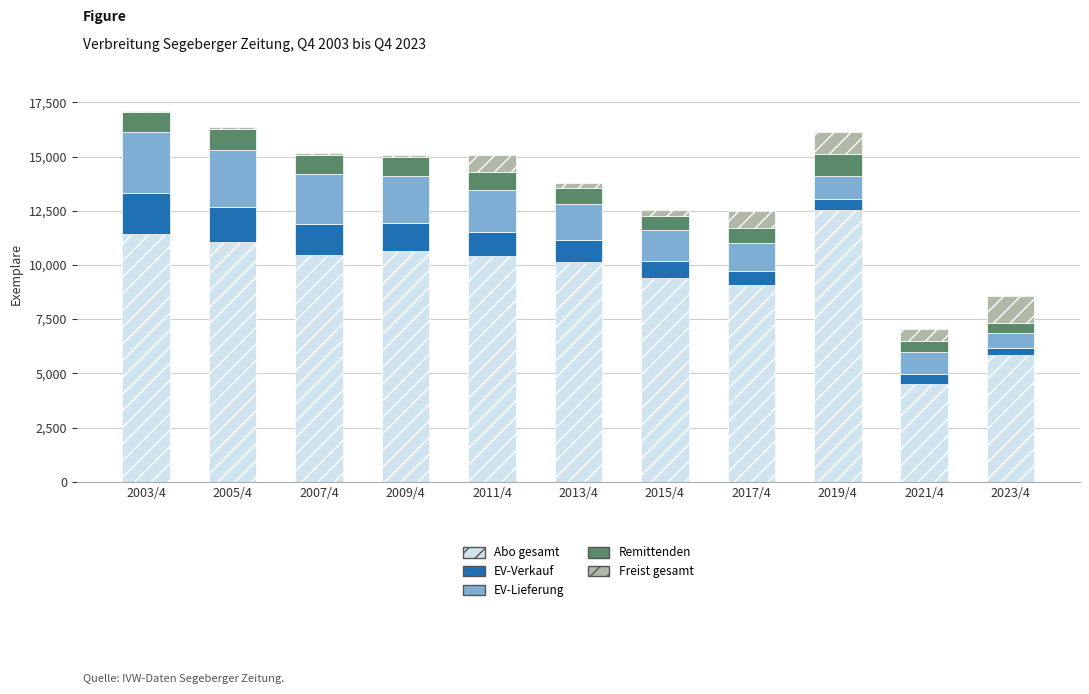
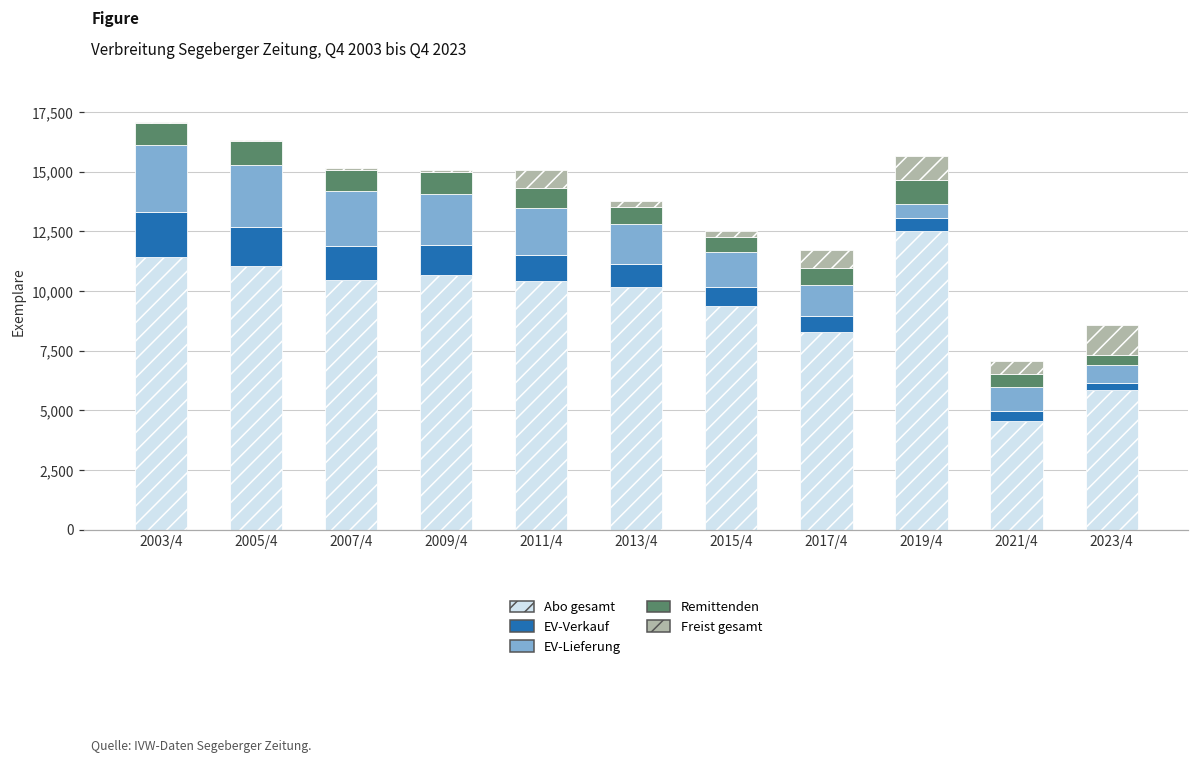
  {
    "Abo gesamt": {
      "2003/4": "11,400",
      "2005/4": "11,100",
      "2007/4": "10,400",
      "2009/4": "10,700",
      "2011/4": "10,400",
      "2013/4": "10,200",
      "2015/4": "9,400",
-     "2017/4": "9,100",
+     "2017/4": "8,300",
      "2019/4": "12,500",
      "2021/4": "4,500",
      "2023/4": "5,800"
    },
    "EV-Verkauf": {
      "2003/4": "1,900",
      "2005/4": "1,600",
      "2007/4": "1,400",
      "2009/4": "1,300",
      "2011/4": "1,100",
      "2013/4": "1,000",
      "2015/4": "800",
      "2017/4": "600",
      "2019/4": "500",
      "2021/4": "500",
      "2023/4": "300"
    },
    "EV-Lieferung": {
      "2003/4": "2,800",
      "2005/4": "2,600",
      "2007/4": "2,300",
      "2009/4": "2,200",
      "2011/4": "1,900",
      "2013/4": "1,700",
      "2015/4": "1,400",
      "2017/4": "1,300",
-     "2019/4": "1,100",
+     "2019/4": "600",
      "2021/4": "1,000",
      "2023/4": "700"
    },
    "Remittenden": {
      "2003/4": "900",
      "2005/4": "1,000",
      "2007/4": "900",
      "2009/4": "900",
      "2011/4": "800",
      "2013/4": "700",
      "2015/4": "700",
      "2017/4": "700",
      "2019/4": "1,000",
      "2021/4": "500",
      "2023/4": "400"
    },
    "Freist gesamt": {
      "2011/4": "800",
      "2013/4": "200",
      "2015/4": "200",
      "2017/4": "800",
      "2019/4": "1,000",
      "2021/4": "500",
      "2023/4": "1,300"
    }
  }
